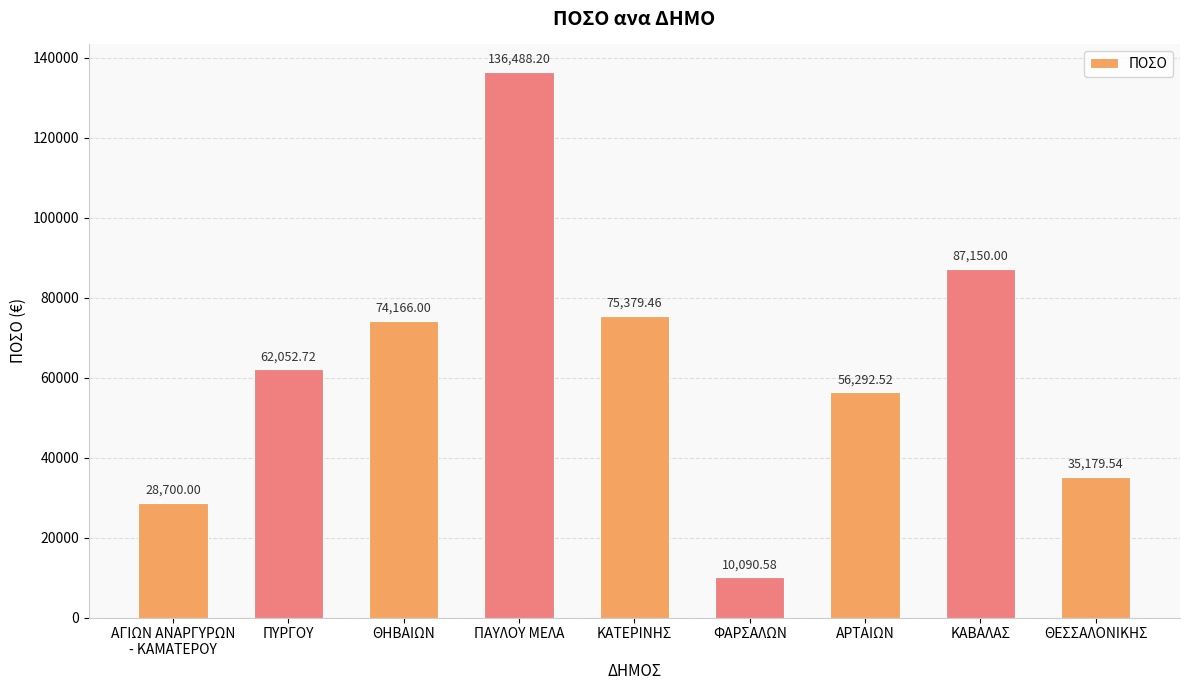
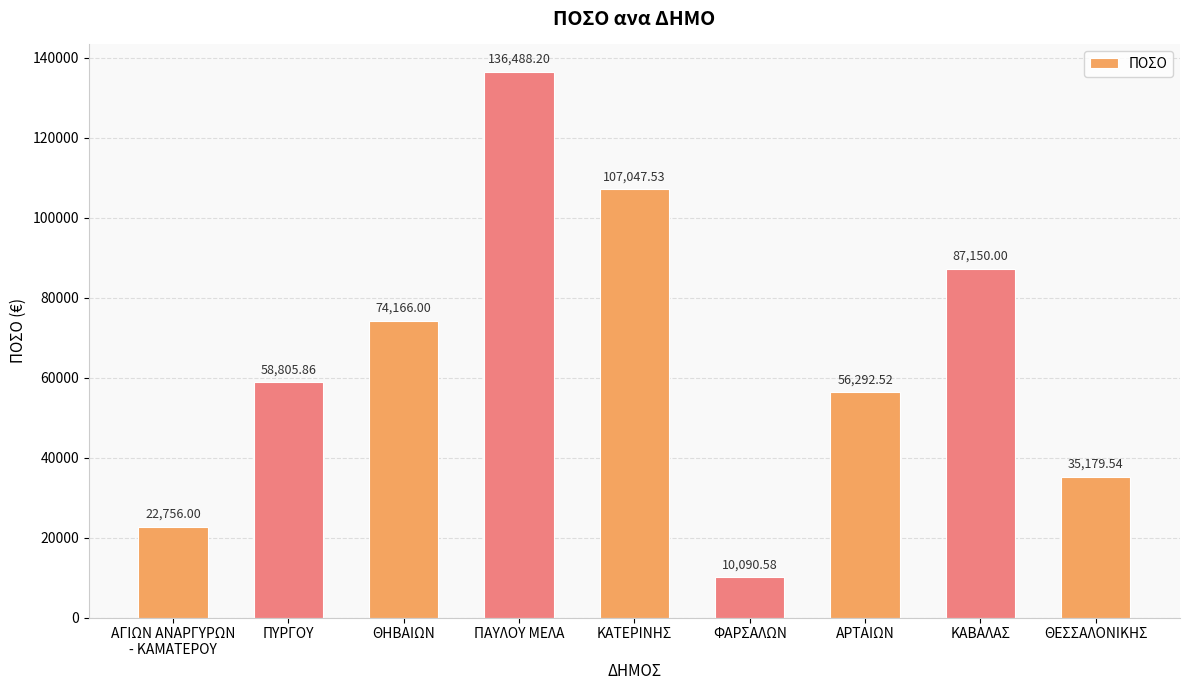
  {
-   "ΑΓΙΩΝ ΑΝΑΡΓΥΡΩΝ - ΚΑΜΑΤΕΡΟΥ": "28,700.00",
-   "ΠΥΡΓΟΥ": "62,052.72",
+   "ΑΓΙΩΝ ΑΝΑΡΓΥΡΩΝ - ΚΑΜΑΤΕΡΟΥ": "22,756.00",
+   "ΠΥΡΓΟΥ": "58,805.86",
    "ΘΗΒΑΙΩΝ": "74,166.00",
    "ΠΑΥΛΟΥ ΜΕΛΑ": "136,488.20",
-   "ΚΑΤΕΡΙΝΗΣ": "75,379.46",
+   "ΚΑΤΕΡΙΝΗΣ": "107,047.53",
    "ΦΑΡΣΑΛΩΝ": "10,090.58",
    "ΑΡΤΑΙΩΝ": "56,292.52",
    "ΚΑΒΑΛΑΣ": "87,150.00",
    "ΘΕΣΣΑΛΟΝΙΚΗΣ": "35,179.54"
  }
